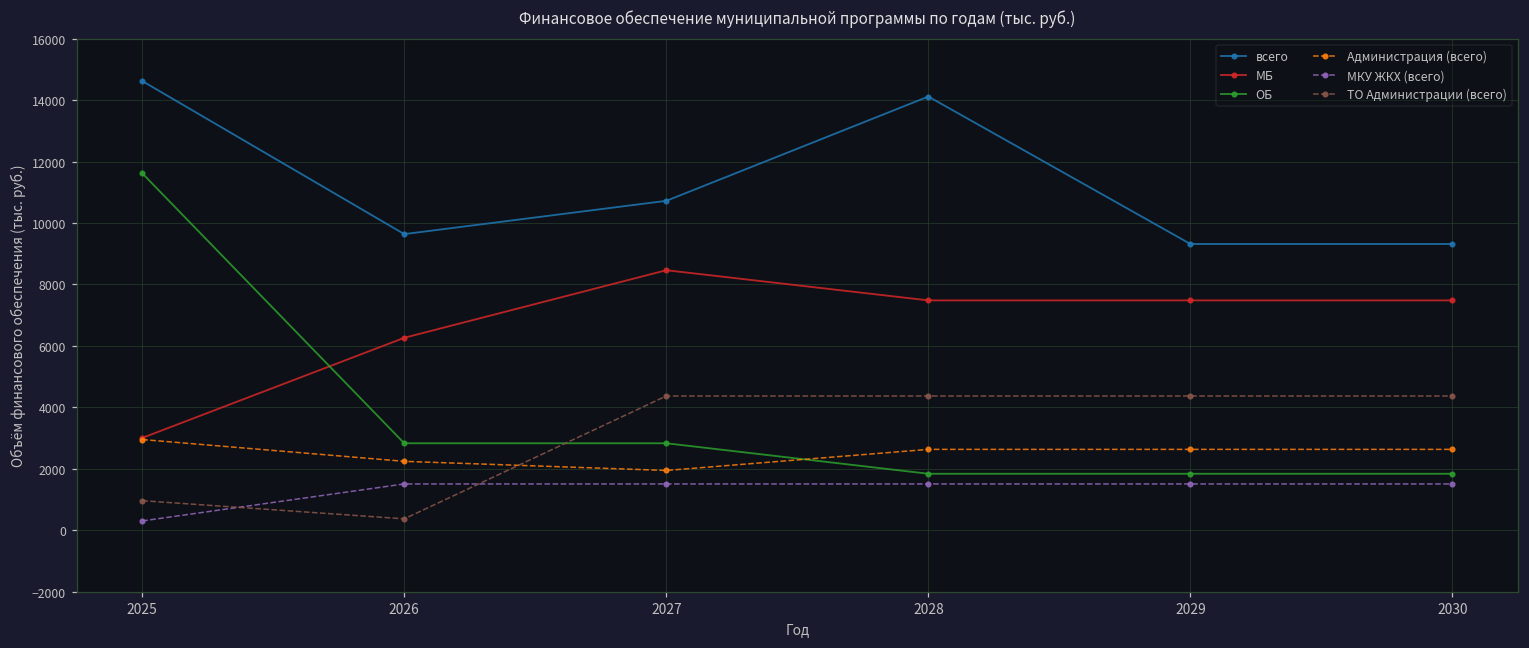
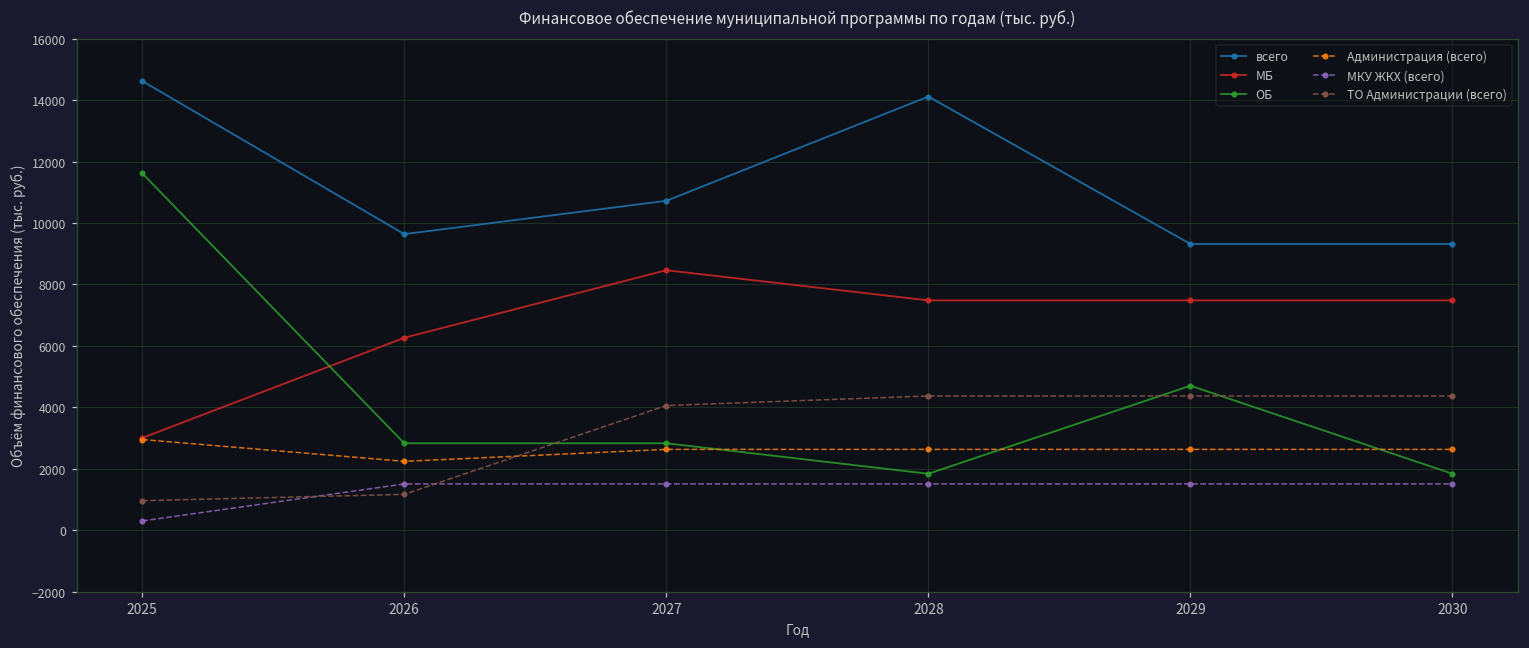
  {
    "всего": {
      "2025": 14600,
      "2026": 9600,
      "2027": 10700,
      "2028": 14100,
      "2029": 9300,
      "2030": 9300
    },
    "МБ": {
      "2026": 6300,
      "2027": 8500,
      "2028": 7500,
      "2029": 7500,
      "2030": 7500
    },
    "ОБ": {
      "2025": 11600,
      "2026": 2800,
      "2027": 2800,
      "2028": 1800,
-     "2029": 1800,
+     "2029": 4700,
      "2030": 1800
    },
    "Администрация (всего)": {
      "2026": 2200,
-     "2027": 1900,
+     "2027": 2600,
      "2028": 2600,
      "2029": 2600,
      "2030": 2600
    },
    "МКУ ЖКХ (всего)": {
      "2025": 300,
      "2026": 1500,
      "2027": 1500,
      "2028": 1500,
      "2029": 1500,
      "2030": 1500
    },
    "ТО Администрации (всего)": {
      "2025": 1000,
-     "2026": 400,
-     "2027": 4400,
+     "2026": 1200,
+     "2027": 4100,
      "2028": 4400,
      "2029": 4400,
      "2030": 4400
    }
  }
